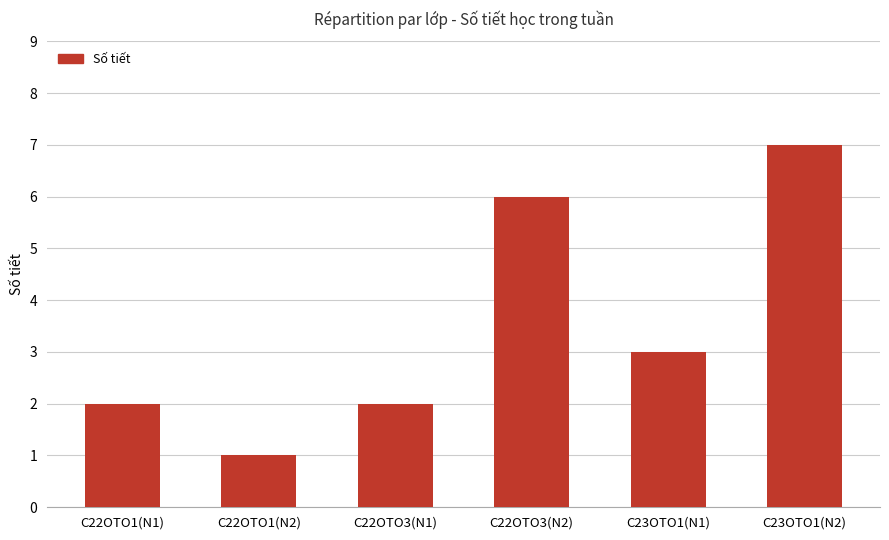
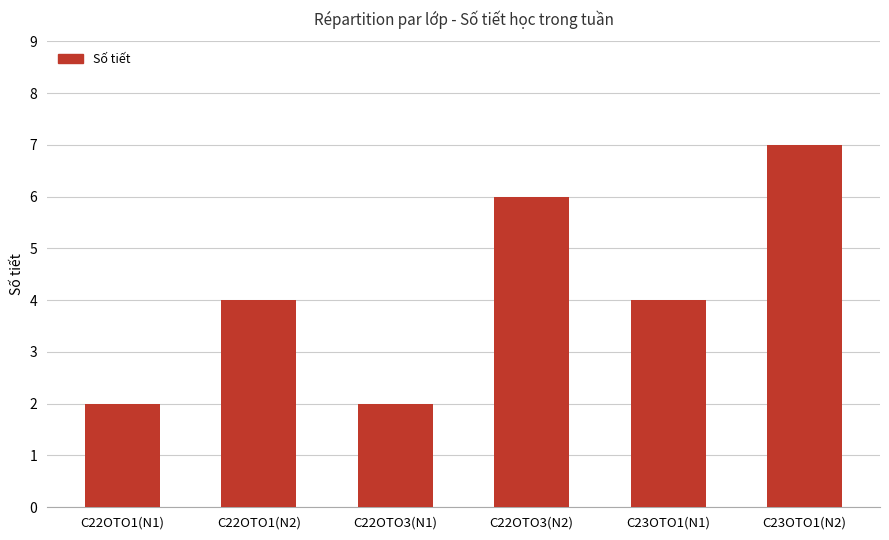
  {
    "C22OTO1(N1)": 2,
-   "C22OTO1(N2)": 1,
+   "C22OTO1(N2)": 4,
    "C22OTO3(N1)": 2,
    "C22OTO3(N2)": 6,
-   "C23OTO1(N1)": 3,
+   "C23OTO1(N1)": 4,
    "C23OTO1(N2)": 7
  }
